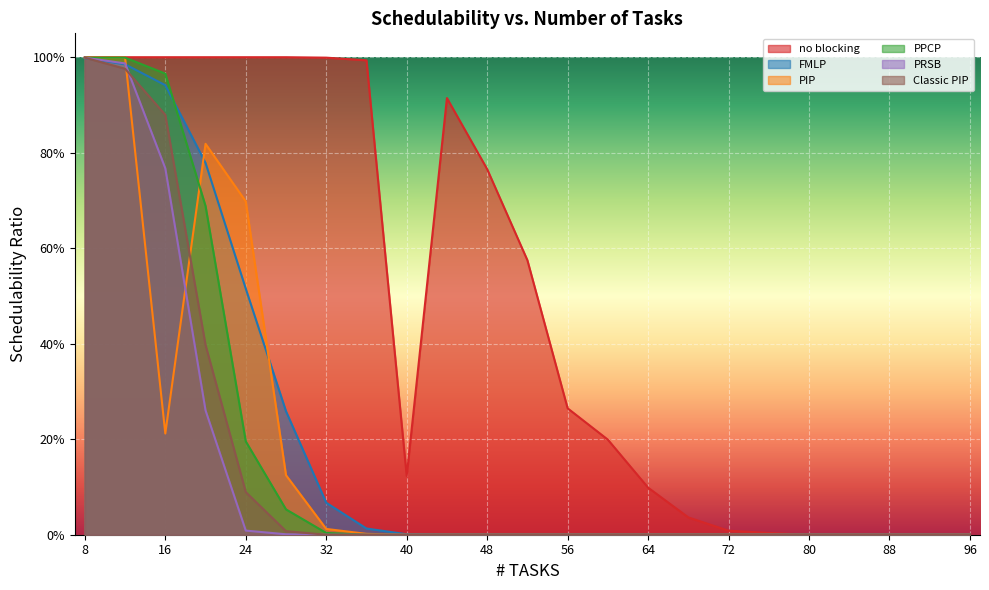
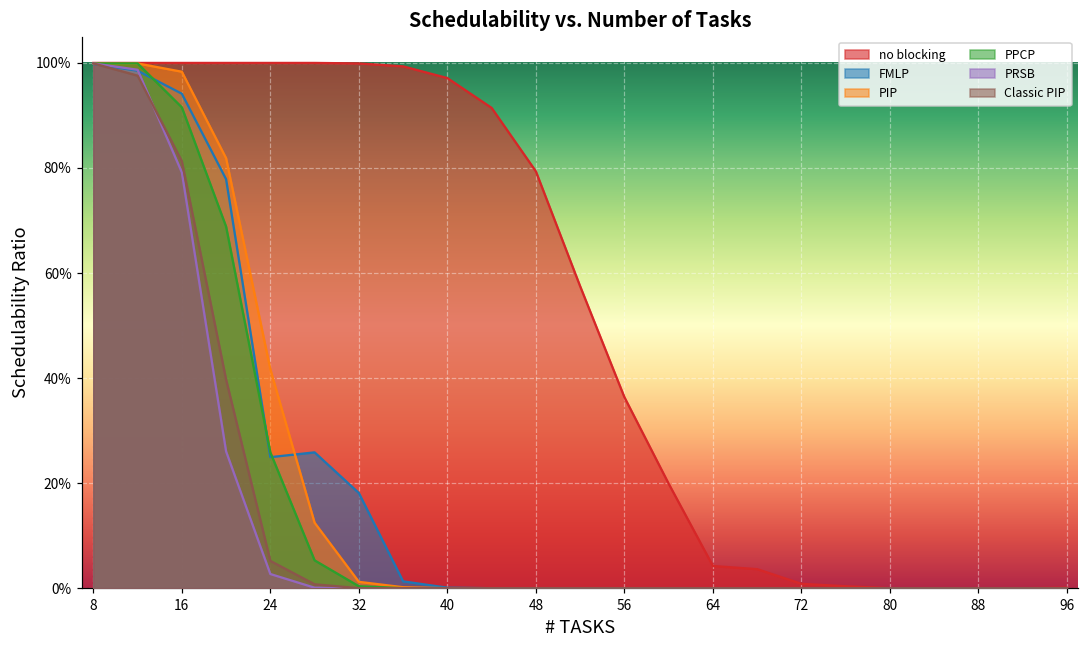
  {
    "no blocking": {
      "16": "100%",
      "24": "100%",
      "32": "100%",
-     "40": "12%",
-     "48": "77%",
-     "56": "26%",
-     "64": "10%",
+     "40": "97%",
+     "48": "79%",
+     "56": "36%",
+     "64": "4%",
      "72": "1%"
    },
    "FMLP": {
      "16": "94%",
-     "24": "52%",
-     "32": "7%"
+     "24": "25%",
+     "32": "18%"
    },
    "PIP": {
-     "16": "21%",
-     "24": "70%",
+     "16": "98%",
+     "24": "42%",
      "32": "1%"
    },
    "PPCP": {
-     "16": "97%",
-     "24": "20%"
+     "16": "92%",
+     "24": "26%"
    },
    "PRSB": {
-     "16": "77%",
-     "24": "1%"
+     "16": "79%",
+     "24": "3%"
    },
    "Classic PIP": {
-     "16": "88%",
-     "24": "9%"
+     "16": "81%",
+     "24": "5%"
    }
  }
